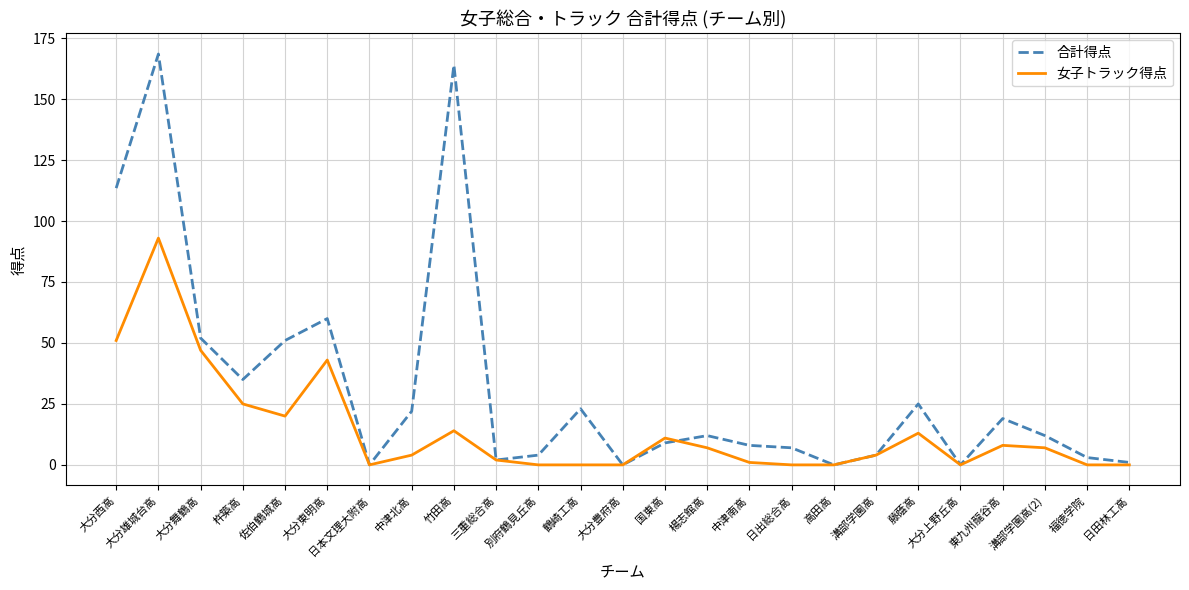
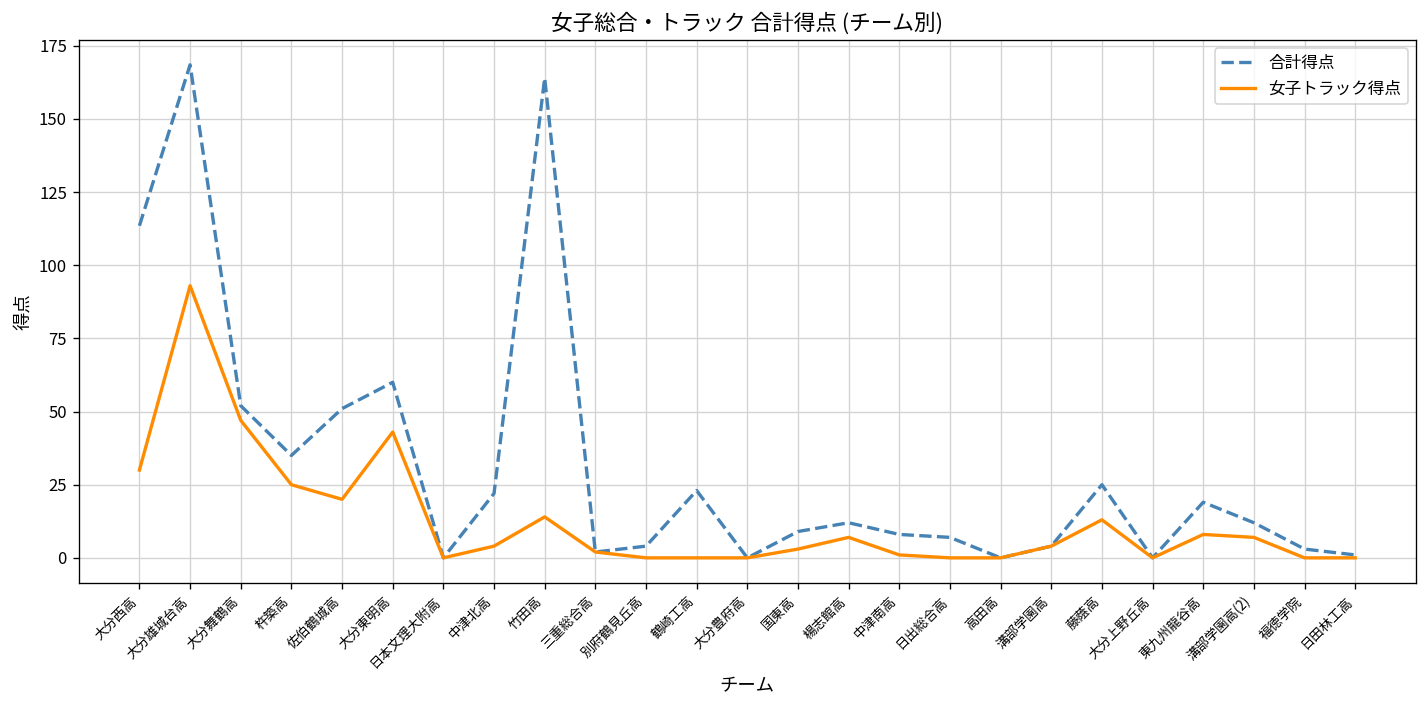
  {
    "合計得点": {
      "大分西高": 114,
      "大分雄城台高": 169,
      "大分舞鶴高": 52,
      "杵築高": 35,
      "佐伯鶴城高": 51,
      "大分東明高": 60,
      "中津北高": 22,
      "竹田高": 164,
      "別府鶴見丘高": 4,
      "鶴崎工高": 23,
      "国東高": 9,
      "楊志館高": 12,
      "中津南高": 8,
      "日出総合高": 7,
      "藤蔭高": 25,
      "東九州龍谷高": 19,
      "溝部学園高(2)": 12,
      "福徳学院": 3
    },
    "女子トラック得点": {
-     "大分西高": 51,
+     "大分西高": 30,
      "大分雄城台高": 93,
      "大分舞鶴高": 47,
      "杵築高": 25,
      "佐伯鶴城高": 20,
      "大分東明高": 43,
      "中津北高": 4,
      "竹田高": 14,
      "別府鶴見丘高": 0,
      "鶴崎工高": 0,
-     "国東高": 11,
+     "国東高": 3,
      "楊志館高": 7,
      "中津南高": 1,
      "日出総合高": 0,
      "藤蔭高": 13,
      "東九州龍谷高": 8,
      "溝部学園高(2)": 7,
      "福徳学院": 0
    }
  }
